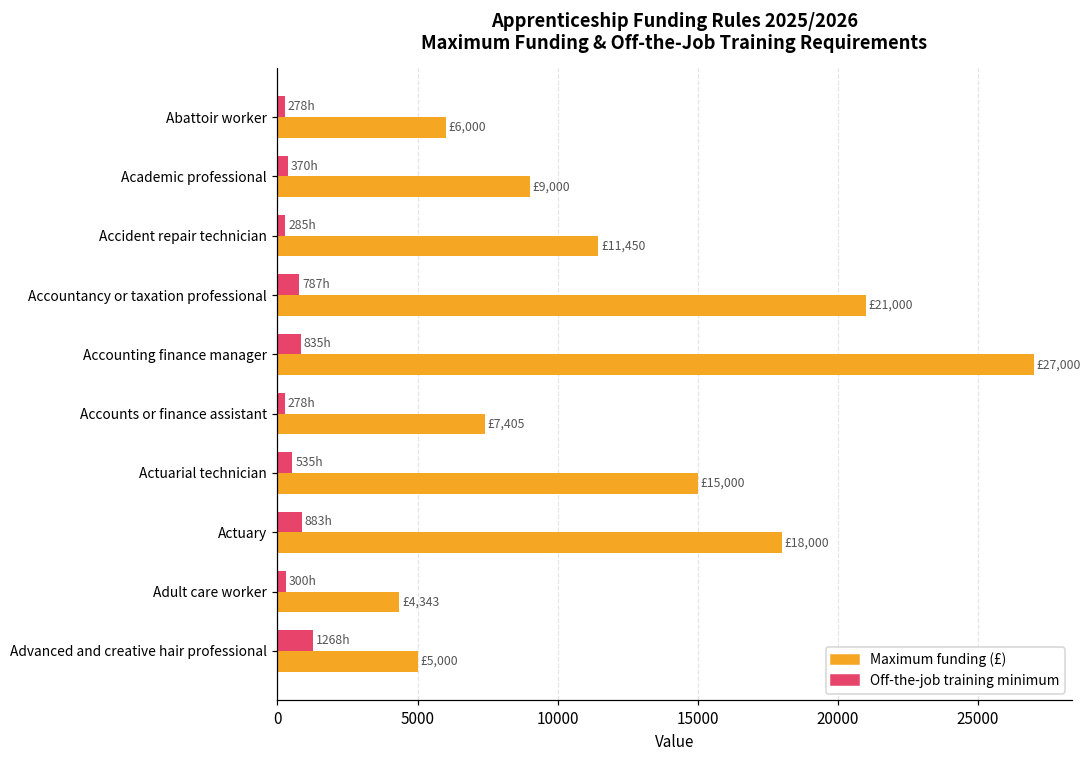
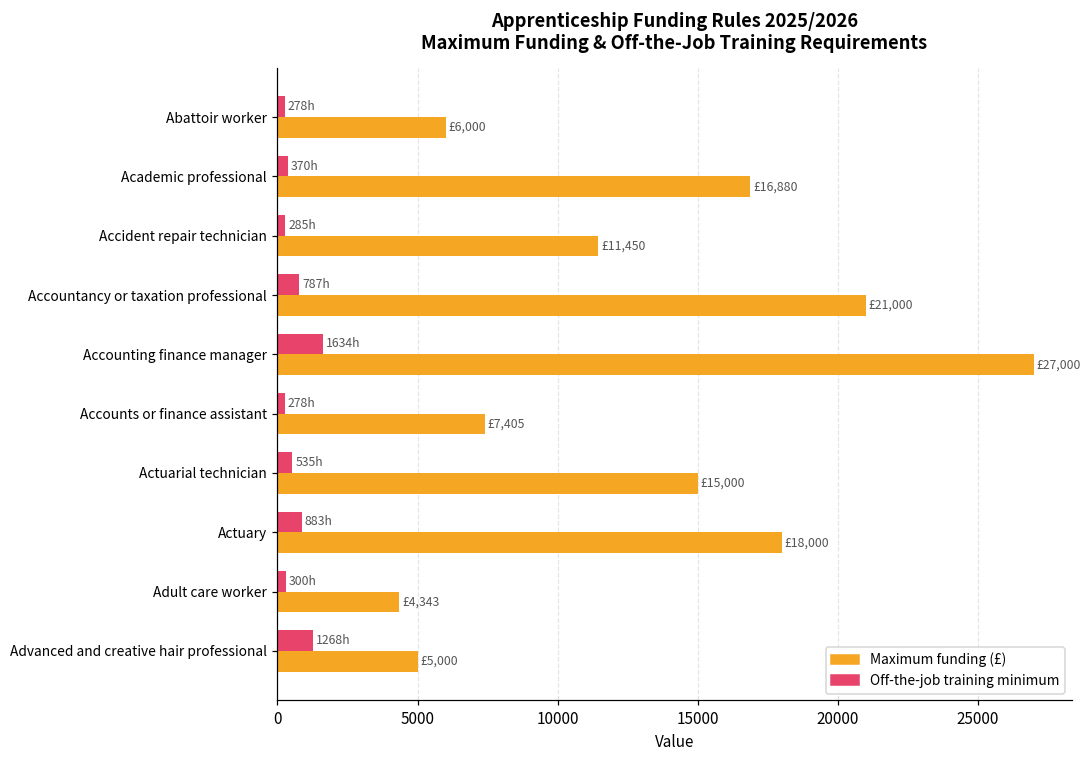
  {
    "Maximum funding (£)": {
      "Abattoir worker": "£6,000",
-     "Academic professional": "£9,000",
+     "Academic professional": "£16,880",
      "Accident repair technician": "£11,450",
      "Accountancy or taxation professional": "£21,000",
      "Accounting finance manager": "£27,000",
      "Accounts or finance assistant": "£7,405",
      "Actuarial technician": "£15,000",
      "Actuary": "£18,000",
      "Adult care worker": "£4,343",
      "Advanced and creative hair professional": "£5,000"
    },
    "Off-the-job training minimum": {
      "Abattoir worker": "278h",
      "Academic professional": "370h",
      "Accident repair technician": "285h",
      "Accountancy or taxation professional": "787h",
-     "Accounting finance manager": "835h",
+     "Accounting finance manager": "1634h",
      "Accounts or finance assistant": "278h",
      "Actuarial technician": "535h",
      "Actuary": "883h",
      "Adult care worker": "300h",
      "Advanced and creative hair professional": "1268h"
    }
  }
